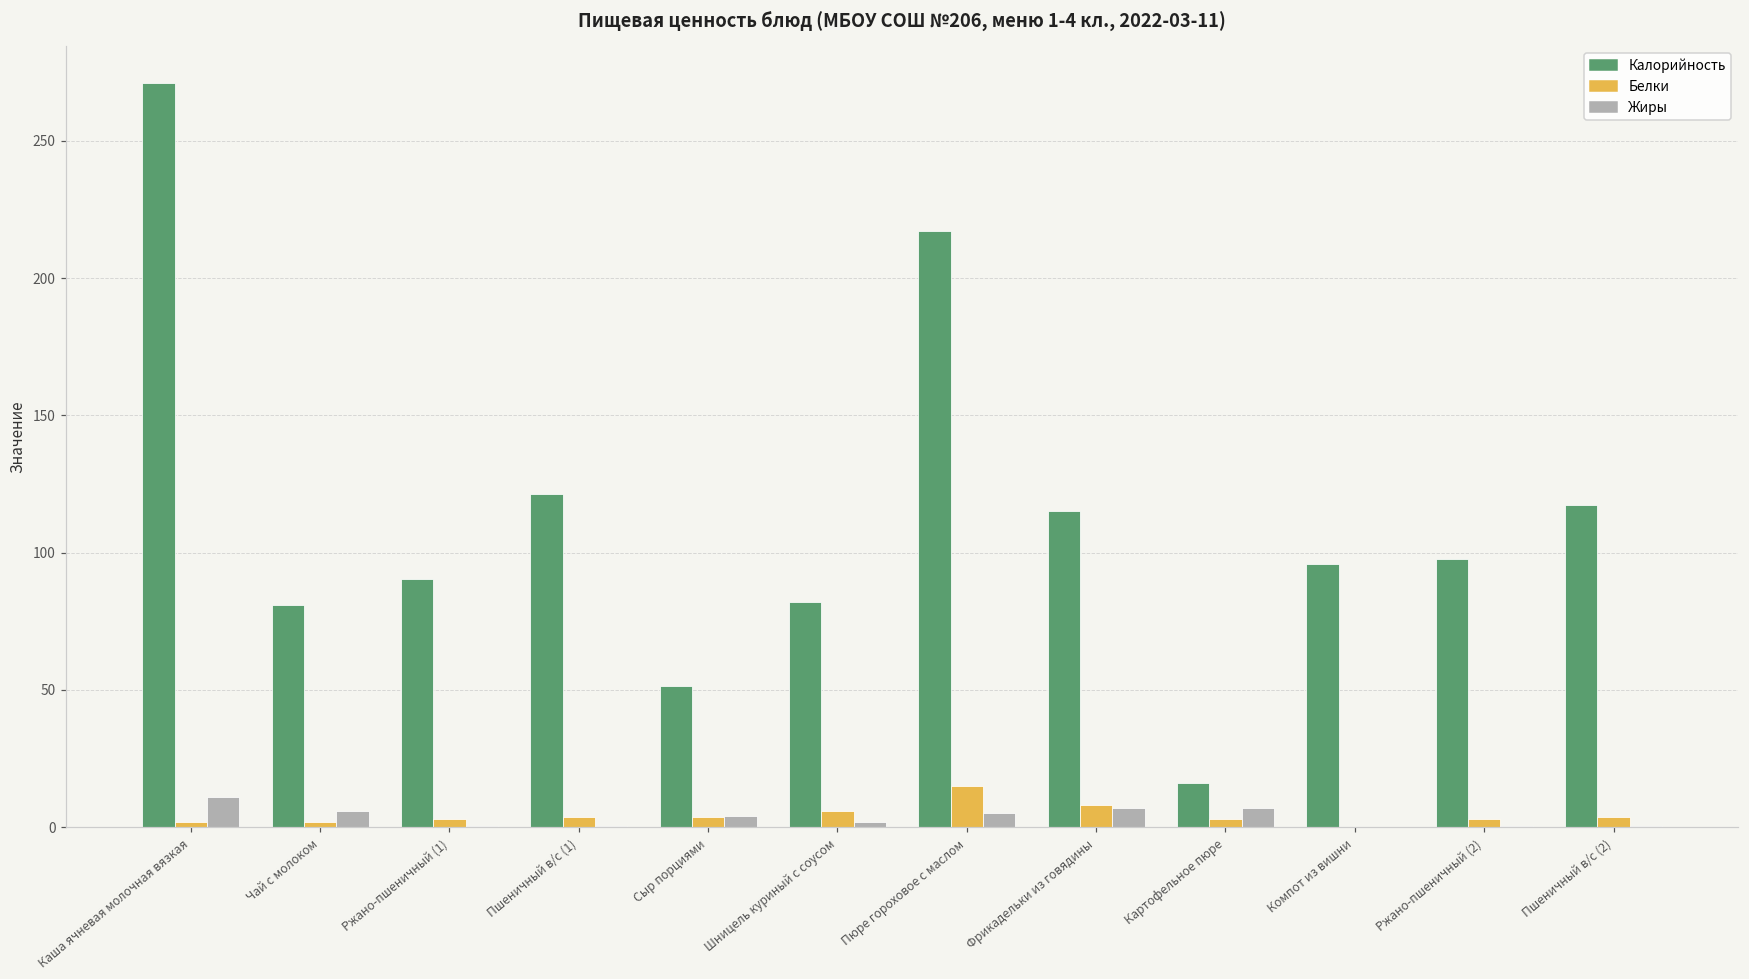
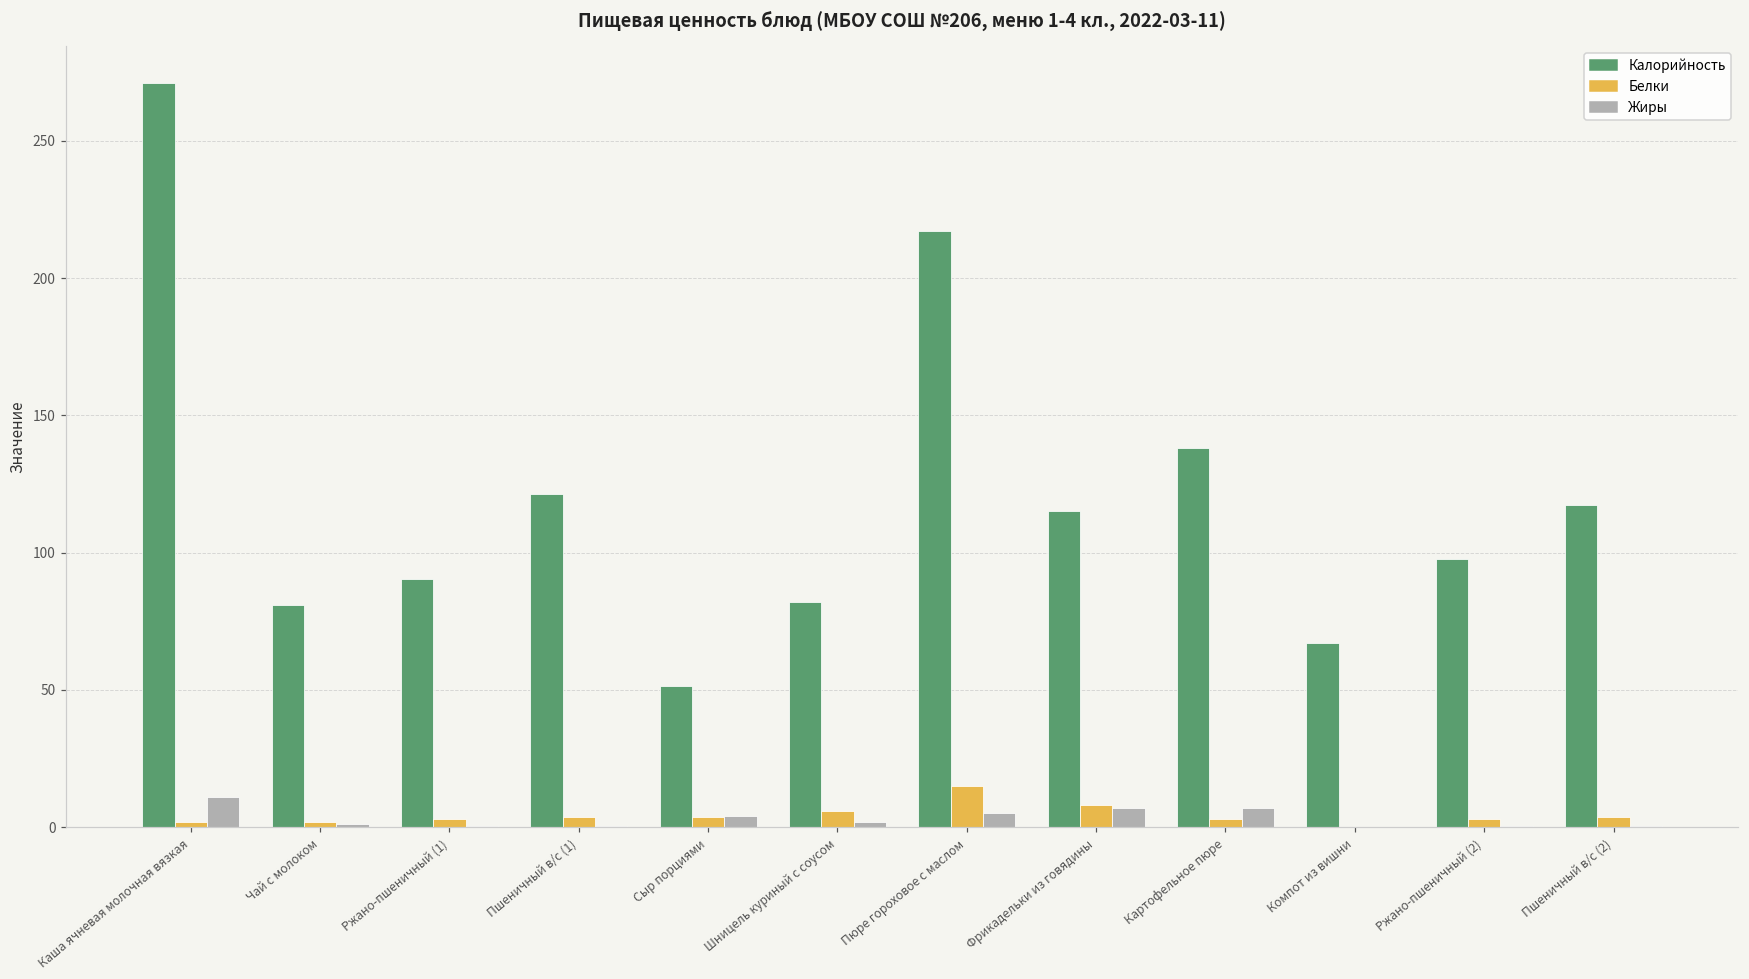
  {
    "Калорийность": {
      "Каша ячневая молочная вязкая": 271,
      "Чай с молоком": 81,
      "Ржано-пшеничный (1)": 91,
      "Пшеничный в/с (1)": 122,
      "Сыр порциями": 52,
      "Шницель куриный с соусом": 82,
      "Пюре гороховое с маслом": 217,
      "Фрикадельки из говядины": 115,
-     "Картофельное пюре": 16,
-     "Компот из вишни": 96,
+     "Картофельное пюре": 138,
+     "Компот из вишни": 67,
      "Ржано-пшеничный (2)": 98,
      "Пшеничный в/с (2)": 118
    },
    "Белки": {
      "Каша ячневая молочная вязкая": 2,
      "Чай с молоком": 2,
      "Ржано-пшеничный (1)": 3,
      "Пшеничный в/с (1)": 4,
      "Сыр порциями": 4,
      "Шницель куриный с соусом": 6,
      "Пюре гороховое с маслом": 15,
      "Фрикадельки из говядины": 8,
      "Картофельное пюре": 3,
      "Компот из вишни": 0,
      "Ржано-пшеничный (2)": 3,
      "Пшеничный в/с (2)": 4
    },
    "Жиры": {
      "Каша ячневая молочная вязкая": 11,
-     "Чай с молоком": 6,
+     "Чай с молоком": 1,
      "Сыр порциями": 4,
      "Шницель куриный с соусом": 2,
      "Пюре гороховое с маслом": 5,
      "Фрикадельки из говядины": 7,
      "Картофельное пюре": 7,
      "Компот из вишни": 0
    }
  }
